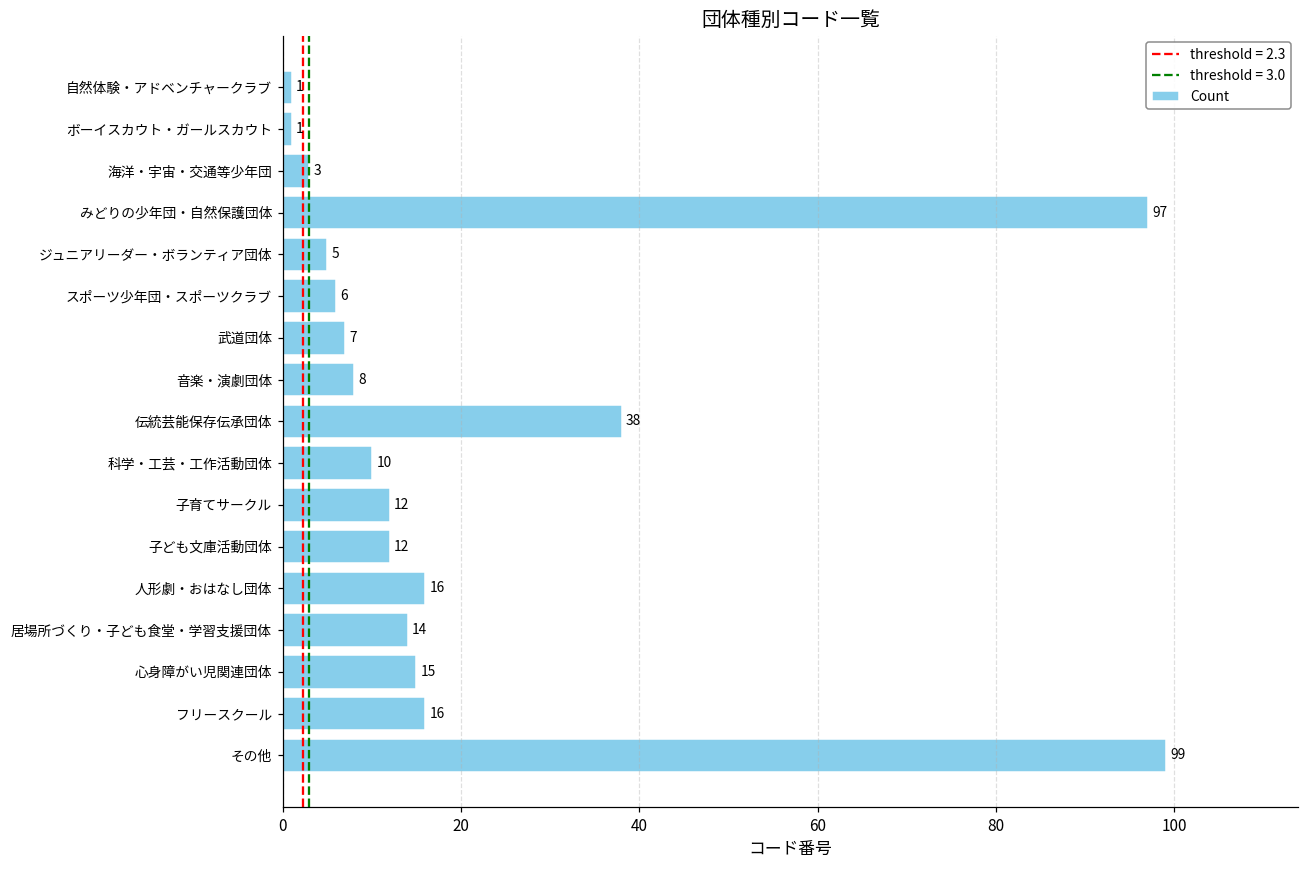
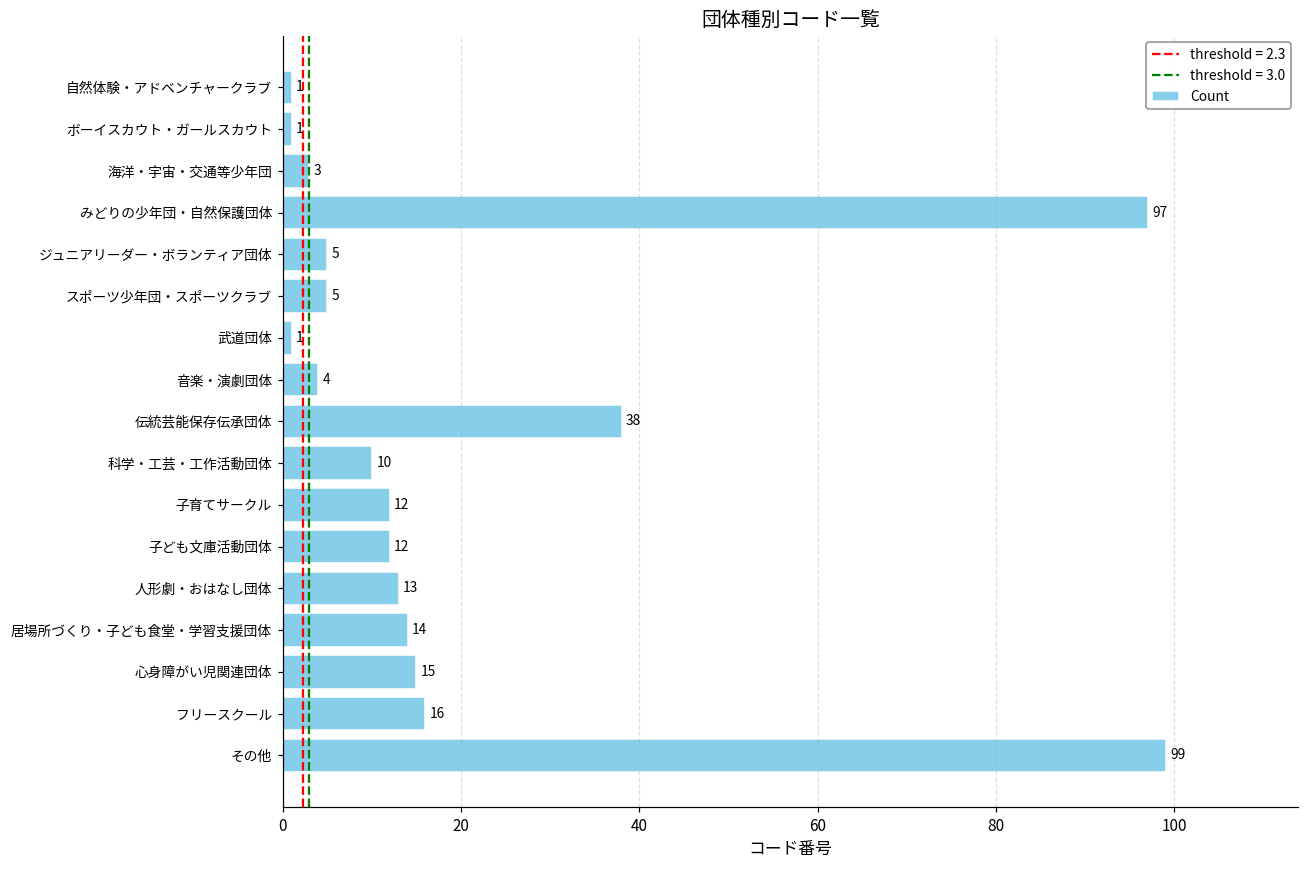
  {
    "自然体験・アドベンチャークラブ": 1,
    "ボーイスカウト・ガールスカウト": 1,
    "海洋・宇宙・交通等少年団": 3,
    "みどりの少年団・自然保護団体": 97,
    "ジュニアリーダー・ボランティア団体": 5,
-   "スポーツ少年団・スポーツクラブ": 6,
-   "武道団体": 7,
-   "音楽・演劇団体": 8,
+   "スポーツ少年団・スポーツクラブ": 5,
+   "武道団体": 1,
+   "音楽・演劇団体": 4,
    "伝統芸能保存伝承団体": 38,
    "科学・工芸・工作活動団体": 10,
    "子育てサークル": 12,
    "子ども文庫活動団体": 12,
-   "人形劇・おはなし団体": 16,
+   "人形劇・おはなし団体": 13,
    "居場所づくり・子ども食堂・学習支援団体": 14,
    "心身障がい児関連団体": 15,
    "フリースクール": 16,
    "その他": 99
  }
